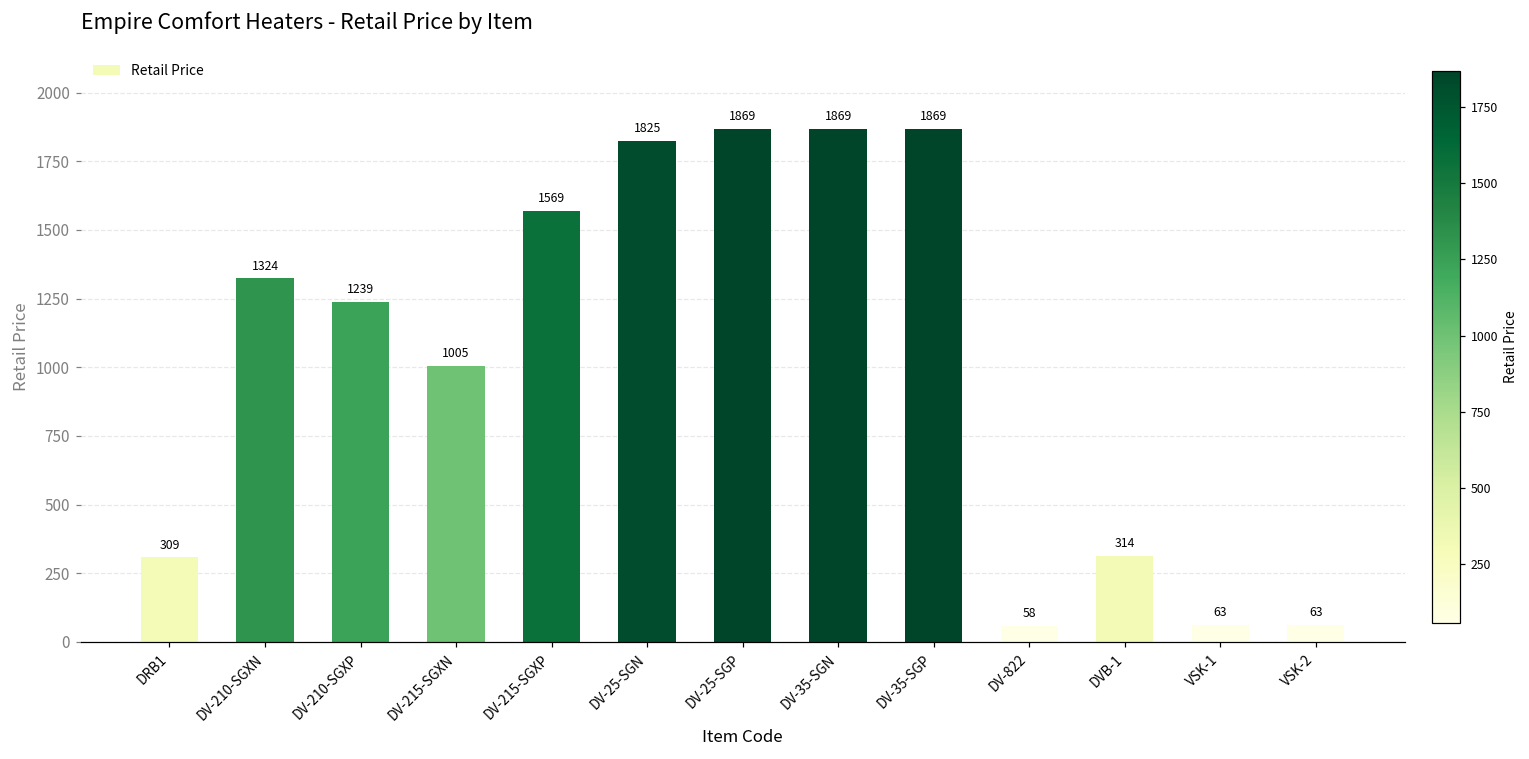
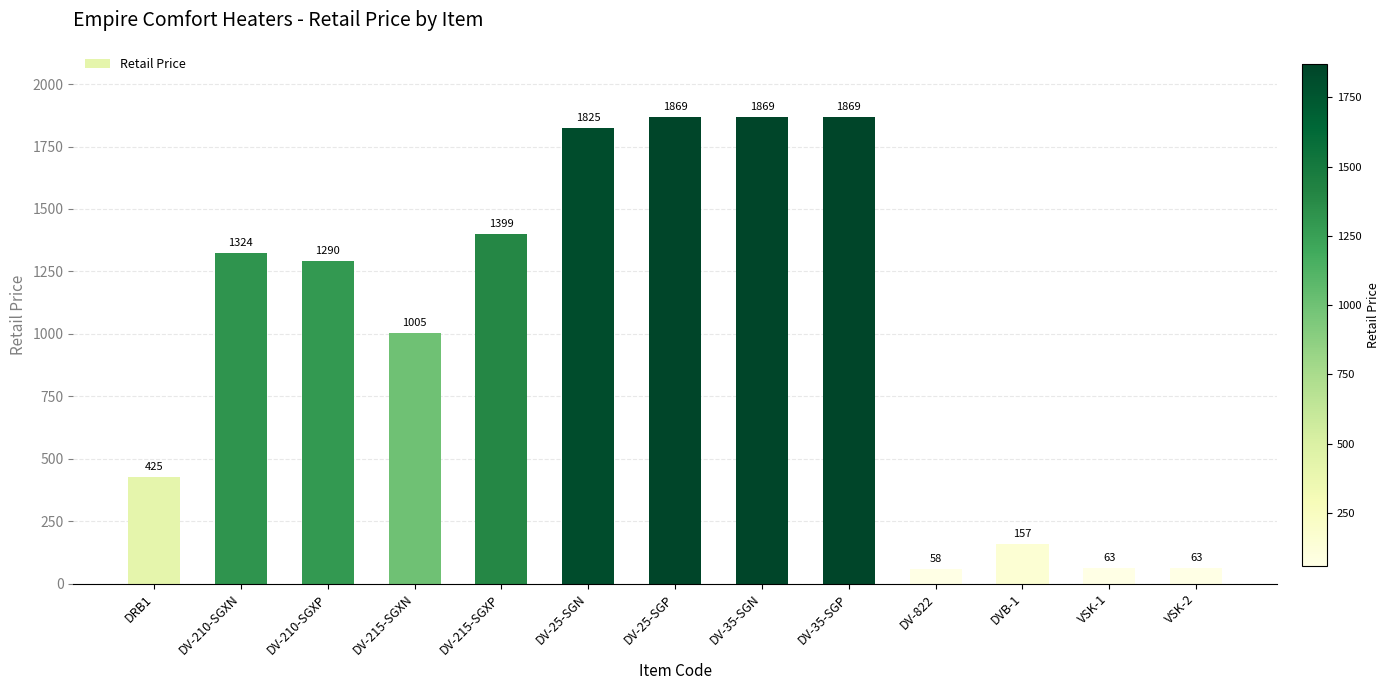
  {
-   "DRB1": 309,
+   "DRB1": 425,
    "DV-210-SGXN": 1324,
-   "DV-210-SGXP": 1239,
+   "DV-210-SGXP": 1290,
    "DV-215-SGXN": 1005,
-   "DV-215-SGXP": 1569,
+   "DV-215-SGXP": 1399,
    "DV-25-SGN": 1825,
    "DV-25-SGP": 1869,
    "DV-35-SGN": 1869,
    "DV-35-SGP": 1869,
    "DV-822": 58,
-   "DVB-1": 314,
+   "DVB-1": 157,
    "VSK-1": 63,
    "VSK-2": 63
  }
